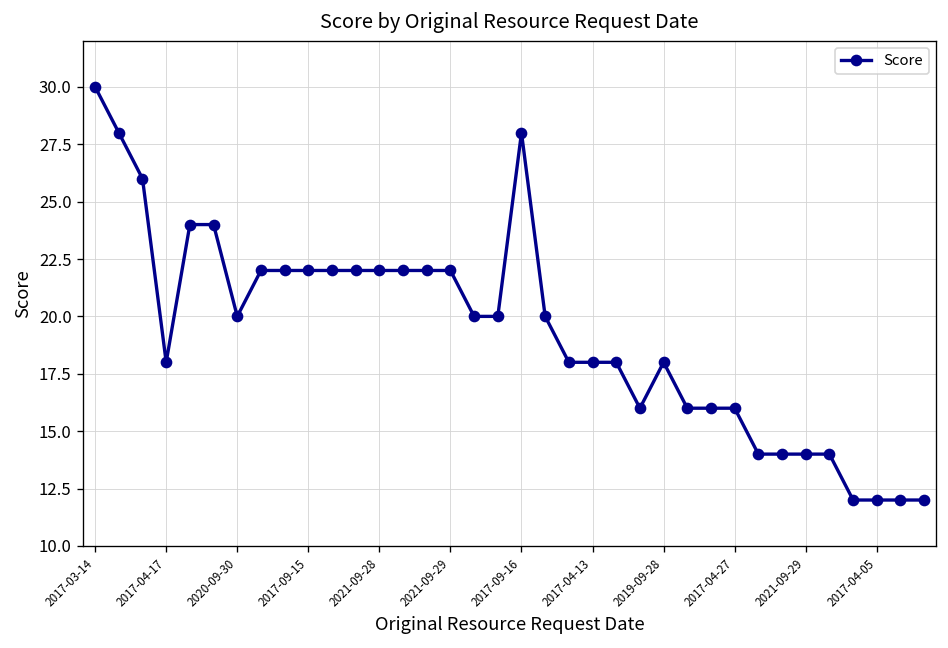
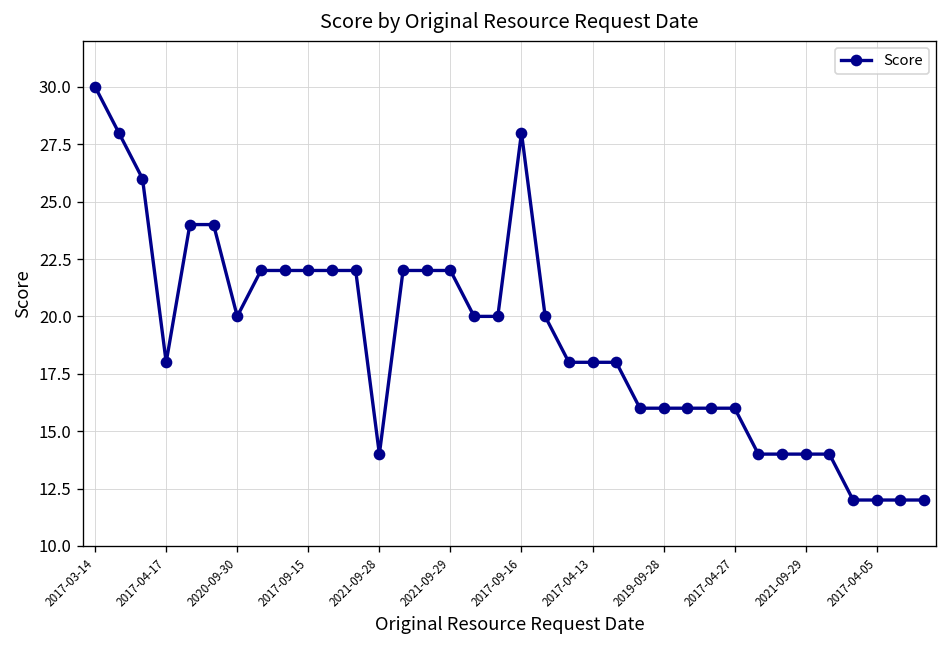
  {
    "2017-03-14": 30,
    "2017-04-17": 18,
    "2020-09-30": 20,
    "2017-09-15": 22,
-   "2021-09-28": 22,
+   "2021-09-28": 14,
    "2017-09-16": 28,
    "2017-04-13": 18,
-   "2019-09-28": 18,
+   "2019-09-28": 16,
    "2017-04-27": 16,
    "2017-04-05": 12
  }
